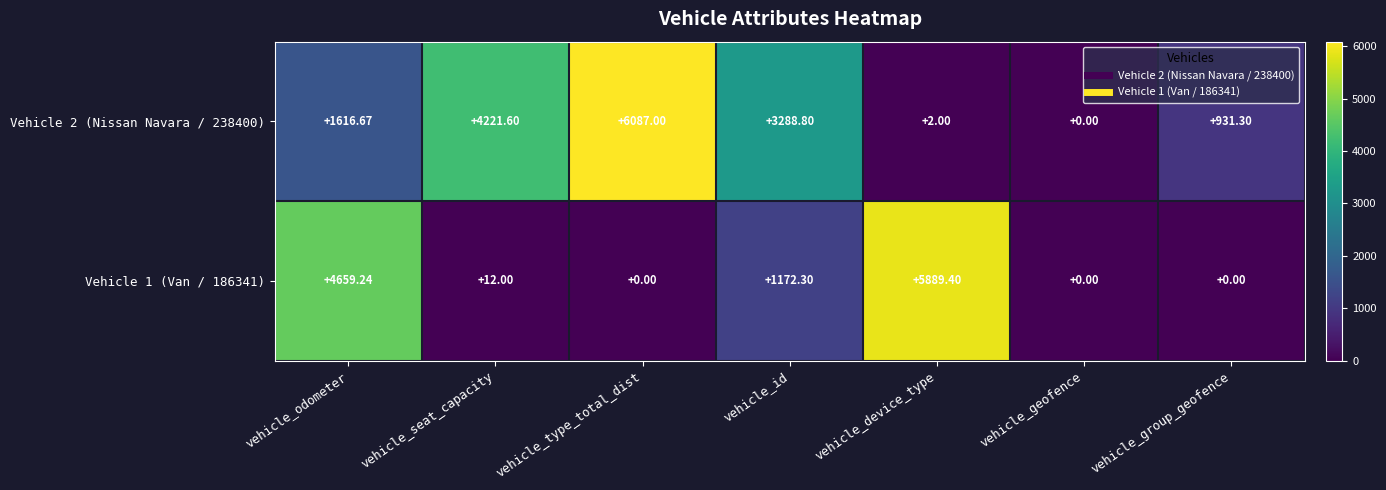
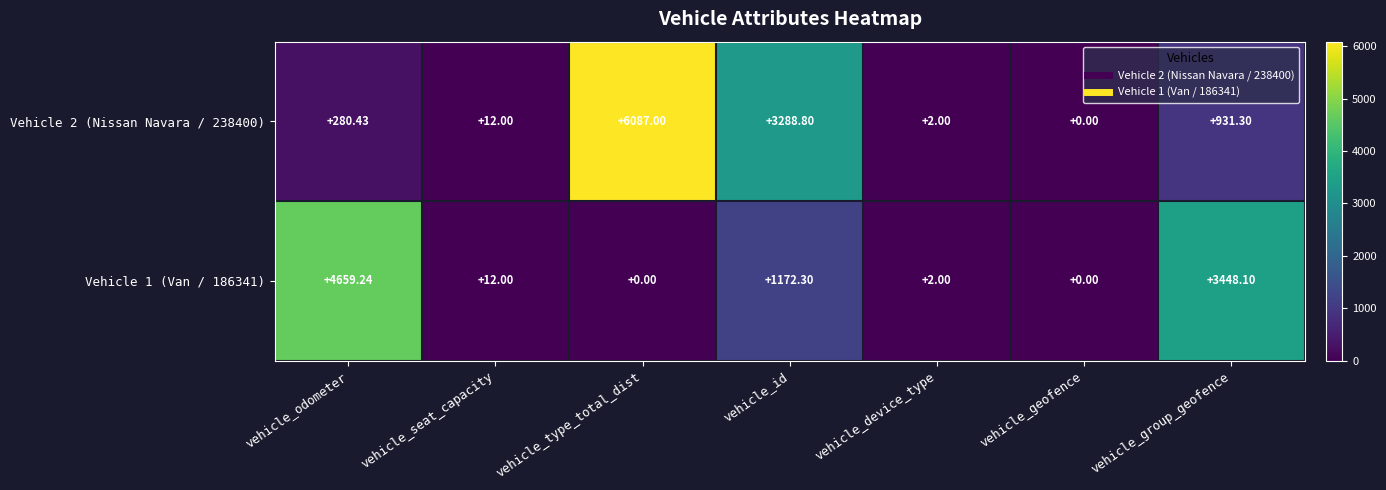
  {
    "Vehicle 2 (Nissan Navara / 238400)": {
-     "vehicle_odometer": "+1616.67",
-     "vehicle_seat_capacity": "+4221.60",
+     "vehicle_odometer": "+280.43",
+     "vehicle_seat_capacity": "+12.00",
      "vehicle_type_total_dist": "+6087.00",
      "vehicle_id": "+3288.80",
      "vehicle_device_type": "+2.00",
      "vehicle_geofence": "+0.00",
      "vehicle_group_geofence": "+931.30"
    },
    "Vehicle 1 (Van / 186341)": {
      "vehicle_odometer": "+4659.24",
      "vehicle_seat_capacity": "+12.00",
      "vehicle_type_total_dist": "+0.00",
      "vehicle_id": "+1172.30",
-     "vehicle_device_type": "+5889.40",
+     "vehicle_device_type": "+2.00",
      "vehicle_geofence": "+0.00",
-     "vehicle_group_geofence": "+0.00"
+     "vehicle_group_geofence": "+3448.10"
    }
  }
